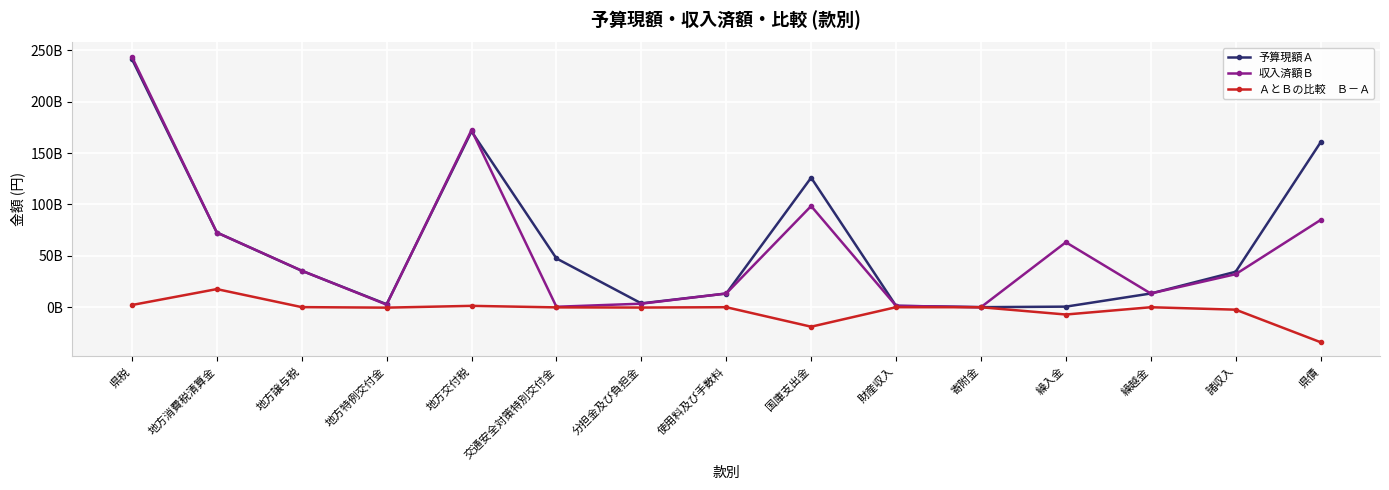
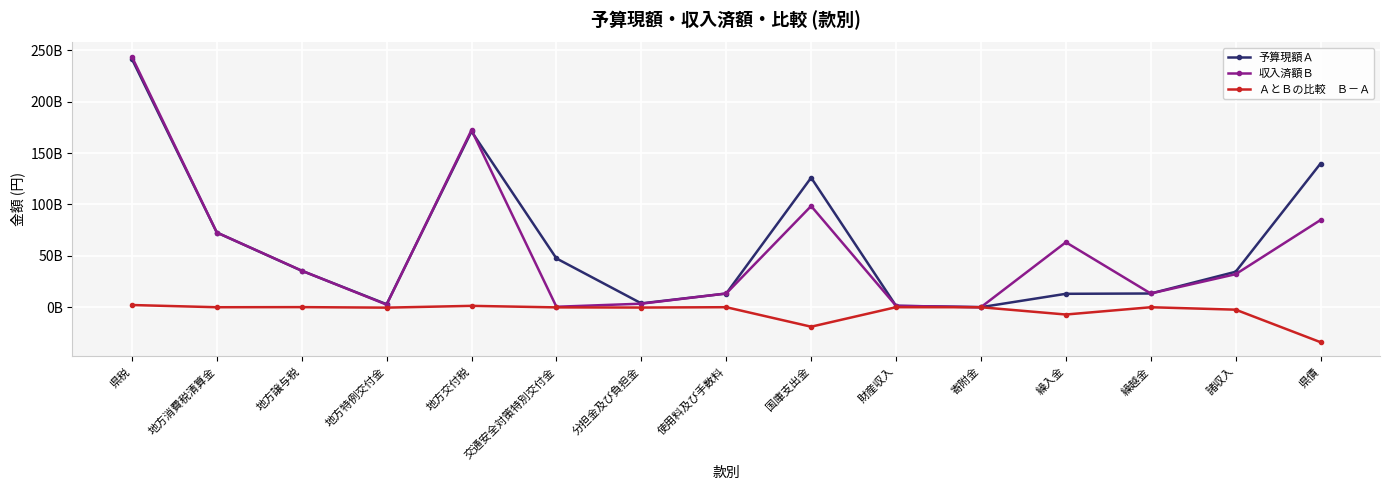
  {
    "予算現額Ａ": {
      "交通安全対策特別交付金": 48000000000,
      "国庫支出金": 126000000000,
-     "繰入金": 1000000000,
-     "県債": 160000000000
+     "繰入金": 13000000000,
+     "県債": 140000000000
    },
    "収入済額Ｂ": {
      "国庫支出金": 98000000000,
      "繰入金": 63000000000,
      "県債": 85000000000
    },
    "ＡとＢの比較 Ｂ－Ａ": {
      "県税": 2000000000,
-     "地方消費税清算金": 18000000000,
+     "地方消費税清算金": 0,
      "地方譲与税": 0,
      "地方特例交付金": 0,
      "地方交付税": 1000000000,
      "分担金及び負担金": 0,
      "使用料及び手数料": 0,
      "国庫支出金": -19000000000,
      "繰入金": -7000000000,
      "繰越金": 0,
      "諸収入": -2000000000,
      "県債": -34000000000
    }
  }
